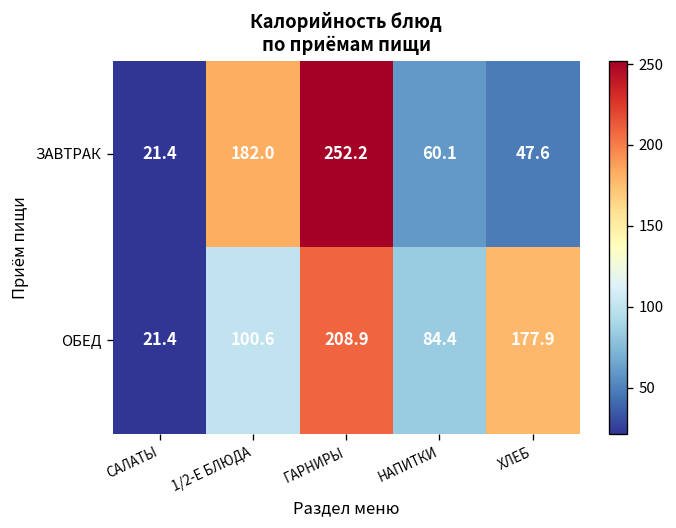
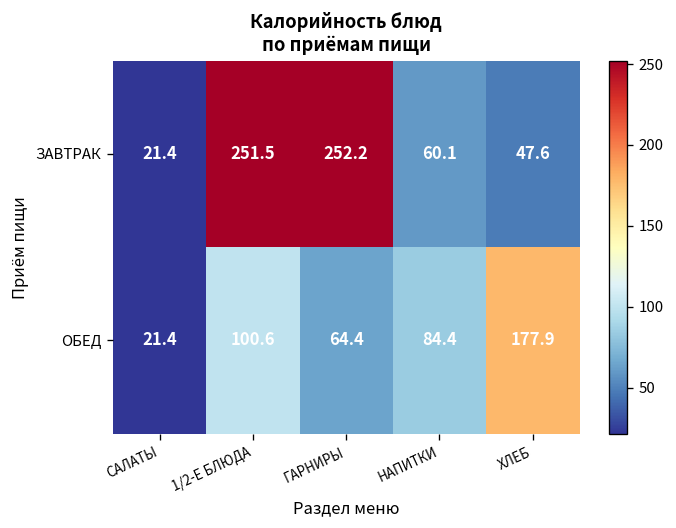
  {
    "ЗАВТРАК": {
      "САЛАТЫ": 21.4,
-     "1/2-Е БЛЮДА": 182.0,
+     "1/2-Е БЛЮДА": 251.5,
      "ГАРНИРЫ": 252.2,
      "НАПИТКИ": 60.1,
      "ХЛЕБ": 47.6
    },
    "ОБЕД": {
      "САЛАТЫ": 21.4,
      "1/2-Е БЛЮДА": 100.6,
-     "ГАРНИРЫ": 208.9,
+     "ГАРНИРЫ": 64.4,
      "НАПИТКИ": 84.4,
      "ХЛЕБ": 177.9
    }
  }
